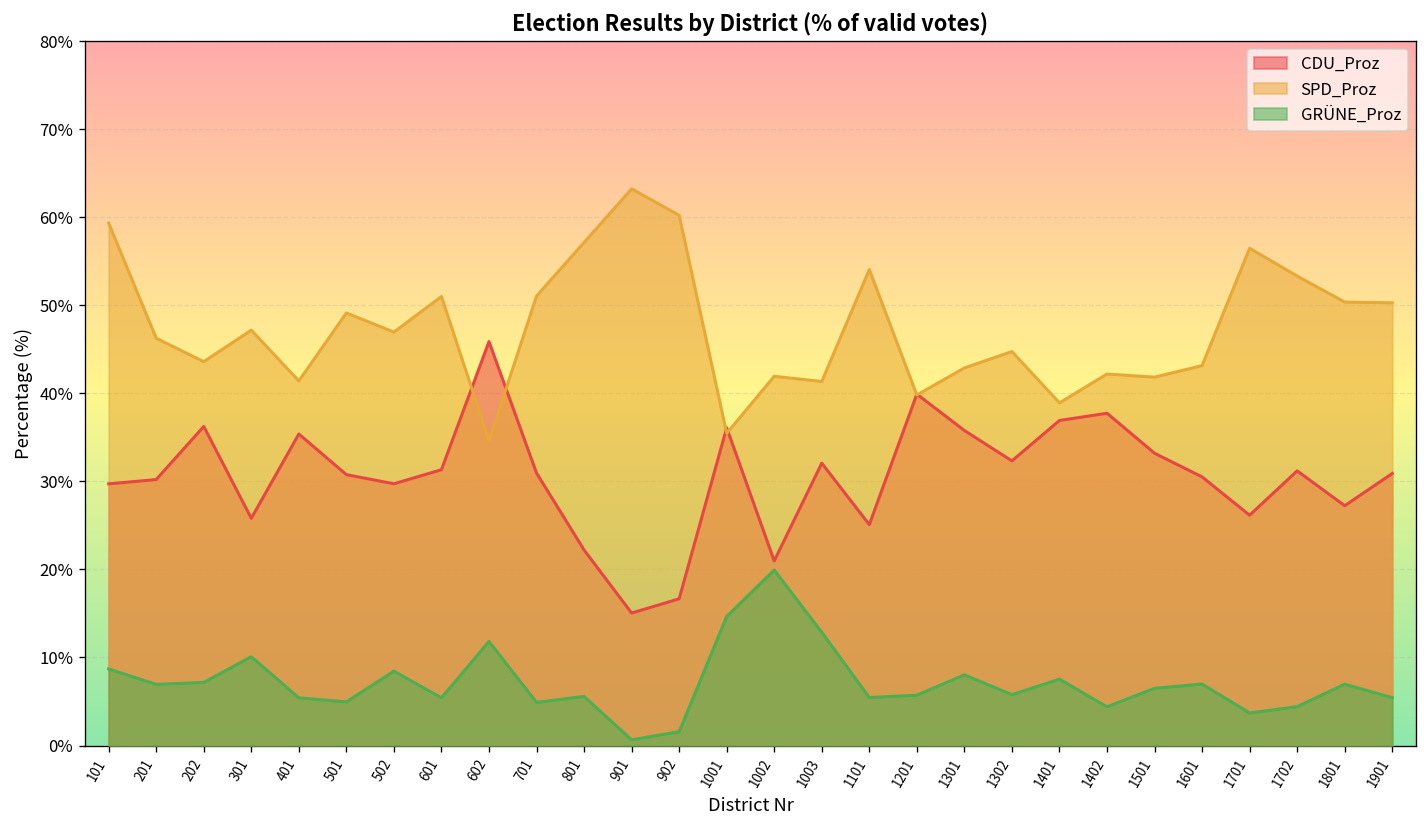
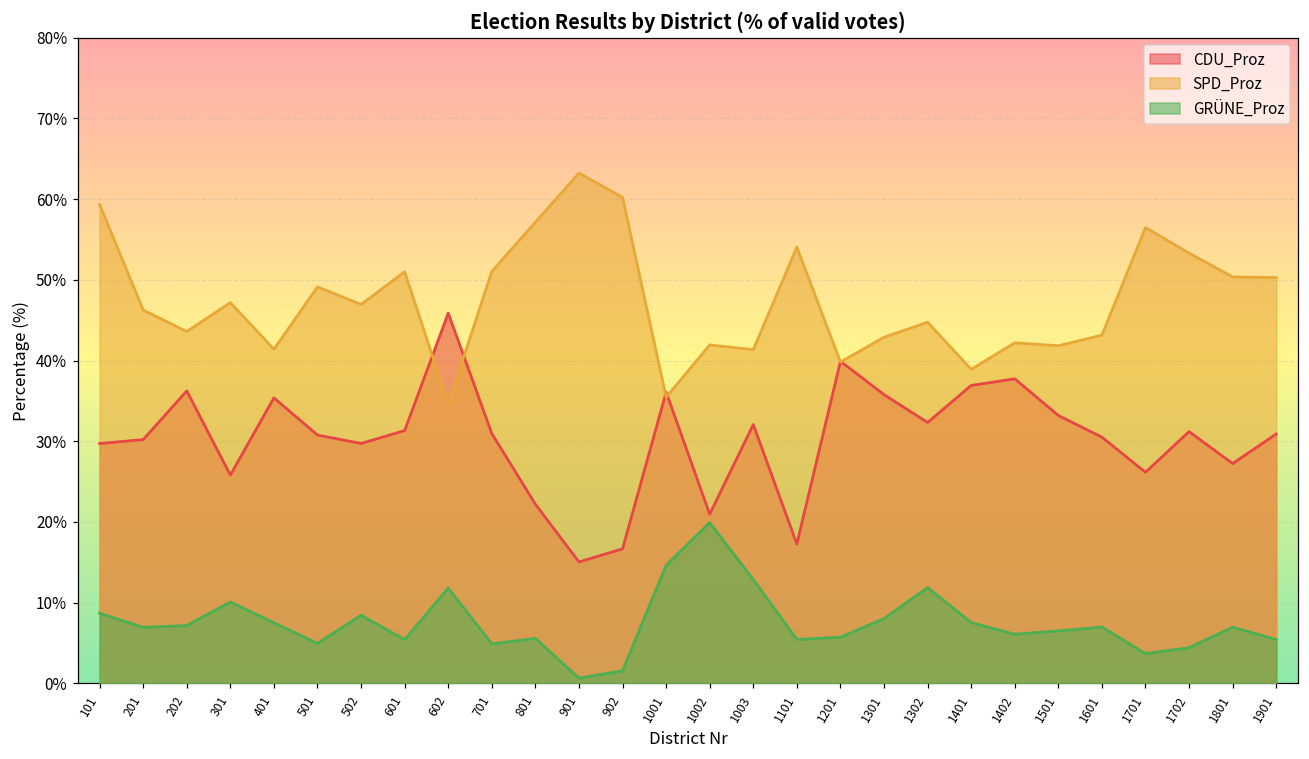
  {
    "CDU_Proz": {
      "101": "30%",
      "201": "30%",
      "202": "36%",
      "301": "26%",
      "401": "35%",
      "501": "31%",
      "502": "30%",
      "601": "31%",
      "602": "46%",
      "701": "31%",
      "801": "22%",
      "901": "15%",
      "902": "17%",
      "1001": "36%",
      "1002": "21%",
      "1003": "32%",
-     "1101": "25%",
+     "1101": "17%",
      "1301": "36%",
      "1302": "32%",
      "1401": "37%",
      "1402": "38%",
      "1501": "33%",
      "1601": "31%",
      "1701": "26%",
      "1702": "31%",
      "1801": "27%",
      "1901": "31%"
    },
    "SPD_Proz": {
      "101": "59%",
      "201": "46%",
      "202": "44%",
      "301": "47%",
      "401": "41%",
      "501": "49%",
      "502": "47%",
      "601": "51%",
      "602": "35%",
      "701": "51%",
      "801": "57%",
      "901": "63%",
      "902": "60%",
      "1001": "35%",
      "1002": "42%",
      "1003": "41%",
      "1101": "54%",
      "1301": "43%",
      "1302": "45%",
      "1401": "39%",
      "1402": "42%",
      "1501": "42%",
      "1601": "43%",
      "1701": "56%",
      "1702": "53%",
      "1801": "50%",
      "1901": "50%"
    },
    "GRÜNE_Proz": {
      "101": "9%",
      "201": "7%",
      "202": "7%",
      "301": "10%",
-     "401": "5%",
+     "401": "8%",
      "501": "5%",
      "502": "8%",
      "601": "5%",
      "602": "12%",
      "701": "5%",
      "801": "6%",
      "901": "1%",
      "902": "2%",
      "1001": "15%",
      "1002": "20%",
      "1003": "13%",
      "1101": "5%",
      "1201": "6%",
      "1301": "8%",
-     "1302": "6%",
+     "1302": "12%",
      "1401": "8%",
-     "1402": "4%",
+     "1402": "6%",
      "1501": "7%",
      "1601": "7%",
      "1701": "4%",
      "1702": "4%",
      "1801": "7%",
      "1901": "5%"
    }
  }
